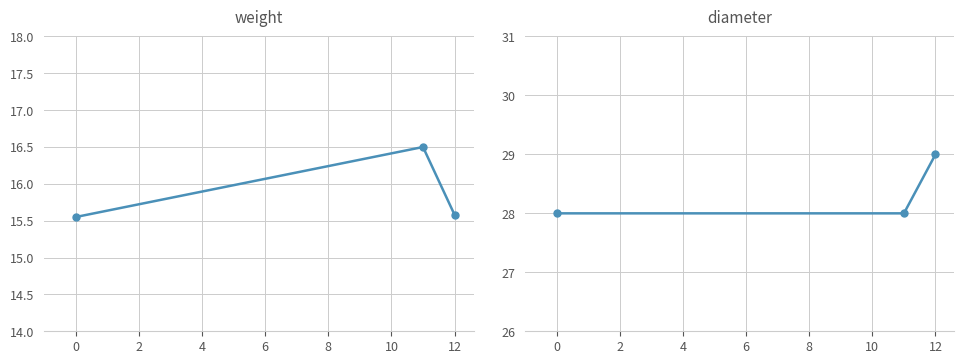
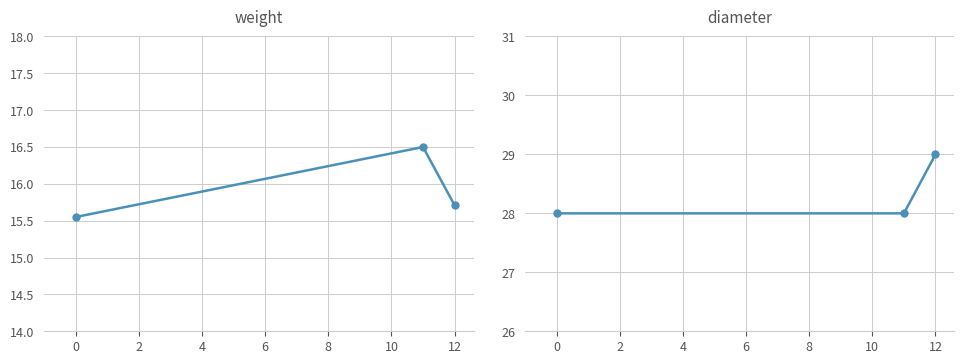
  {
    "weight": {
      "0": 15.6,
-     "12": 15.6
+     "12": 15.7
    },
    "diameter": {
      "0": 28.0,
      "12": 29.0
    }
  }
